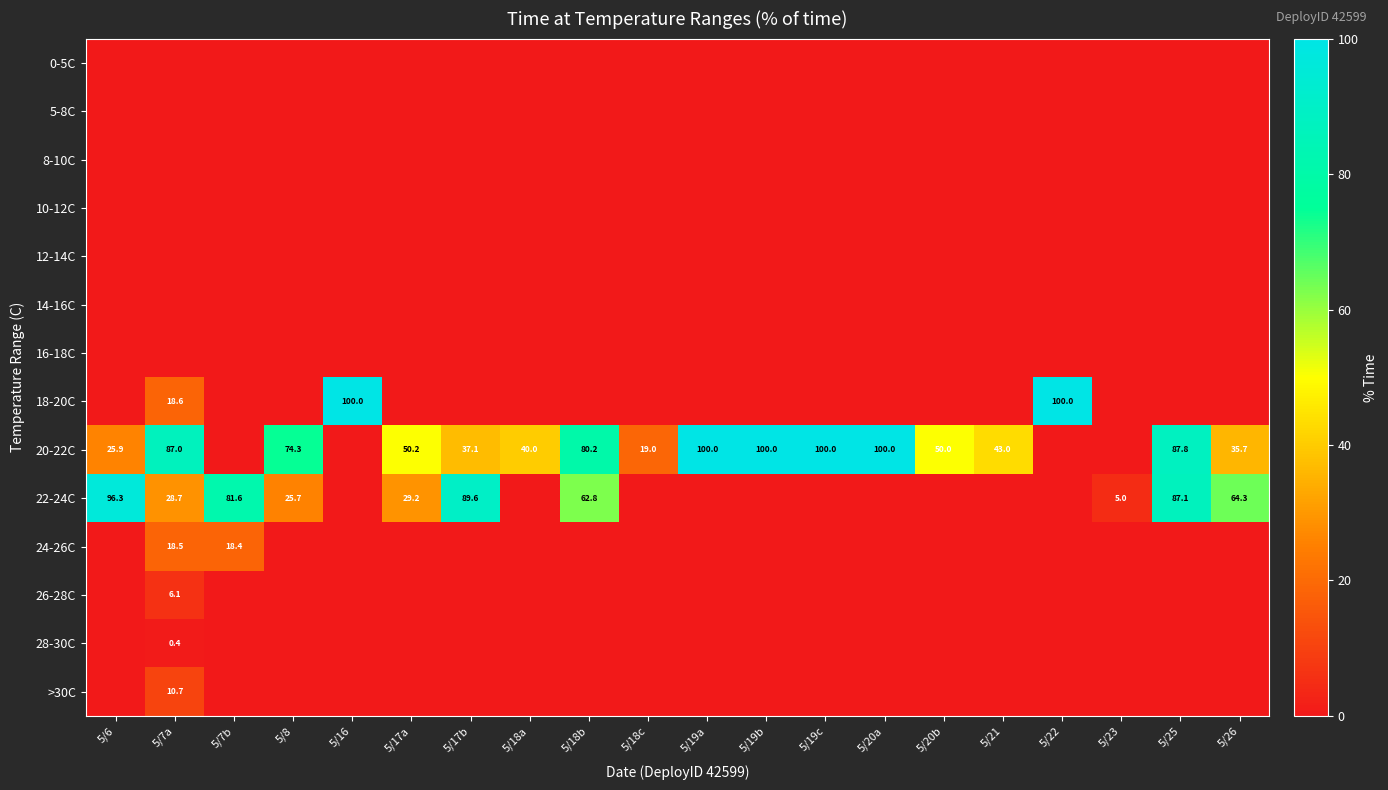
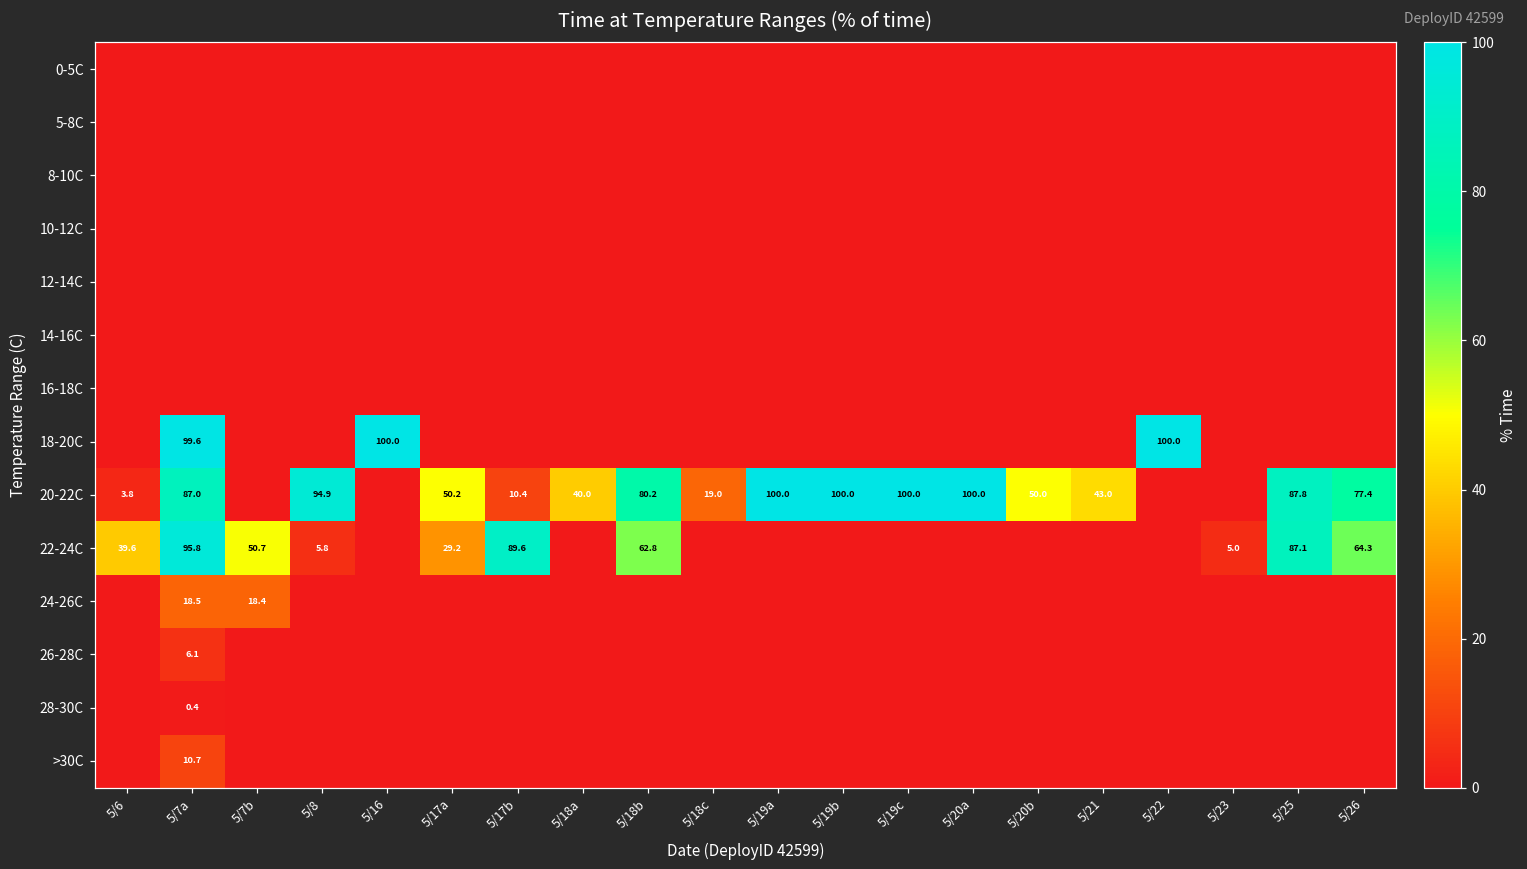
  {
    "18-20C": {
-     "5/7a": 18.6,
+     "5/7a": 99.6,
      "5/16": 100.0,
      "5/22": 100.0
    },
    "20-22C": {
-     "5/6": 25.9,
+     "5/6": 3.8,
      "5/7a": 87.0,
-     "5/8": 74.3,
+     "5/8": 94.9,
      "5/17a": 50.2,
-     "5/17b": 37.1,
+     "5/17b": 10.4,
      "5/18a": 40.0,
      "5/18b": 80.2,
      "5/18c": 19.0,
      "5/19a": 100.0,
      "5/19b": 100.0,
      "5/19c": 100.0,
      "5/20a": 100.0,
      "5/20b": 50.0,
      "5/21": 43.0,
      "5/25": 87.8,
-     "5/26": 35.7
+     "5/26": 77.4
    },
    "22-24C": {
-     "5/6": 96.3,
-     "5/7a": 28.7,
-     "5/7b": 81.6,
-     "5/8": 25.7,
+     "5/6": 39.6,
+     "5/7a": 95.8,
+     "5/7b": 50.7,
+     "5/8": 5.8,
      "5/17a": 29.2,
      "5/17b": 89.6,
      "5/18b": 62.8,
      "5/23": 5.0,
      "5/25": 87.1,
      "5/26": 64.3
    },
    "24-26C": {
      "5/7a": 18.5,
      "5/7b": 18.4
    },
    "26-28C": {
      "5/7a": 6.1
    },
    "28-30C": {
      "5/7a": 0.4
    },
    ">30C": {
      "5/7a": 10.7
    }
  }
